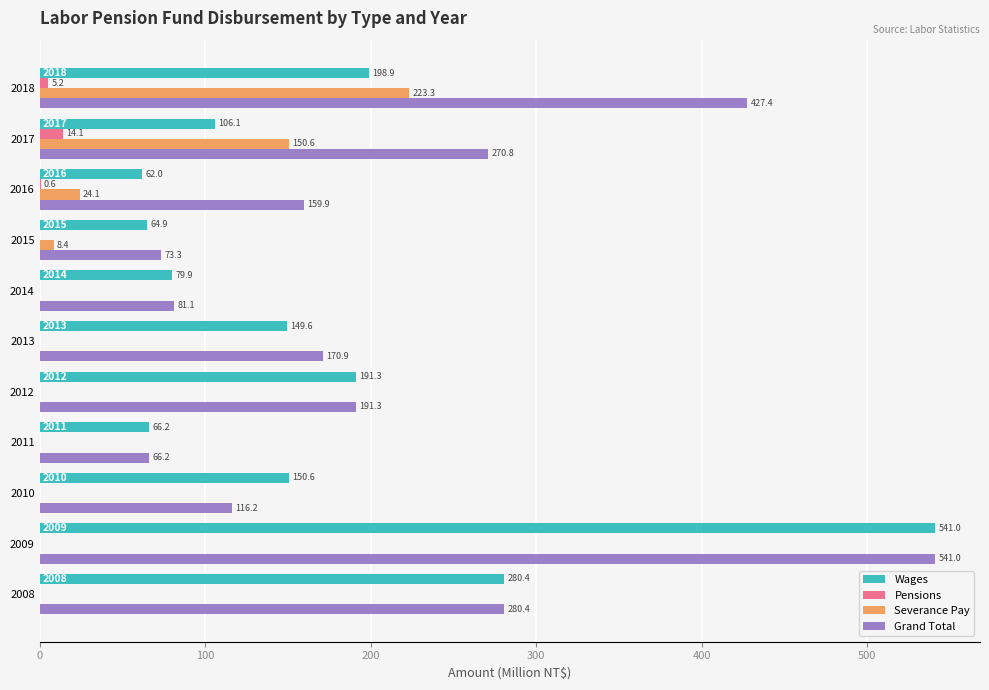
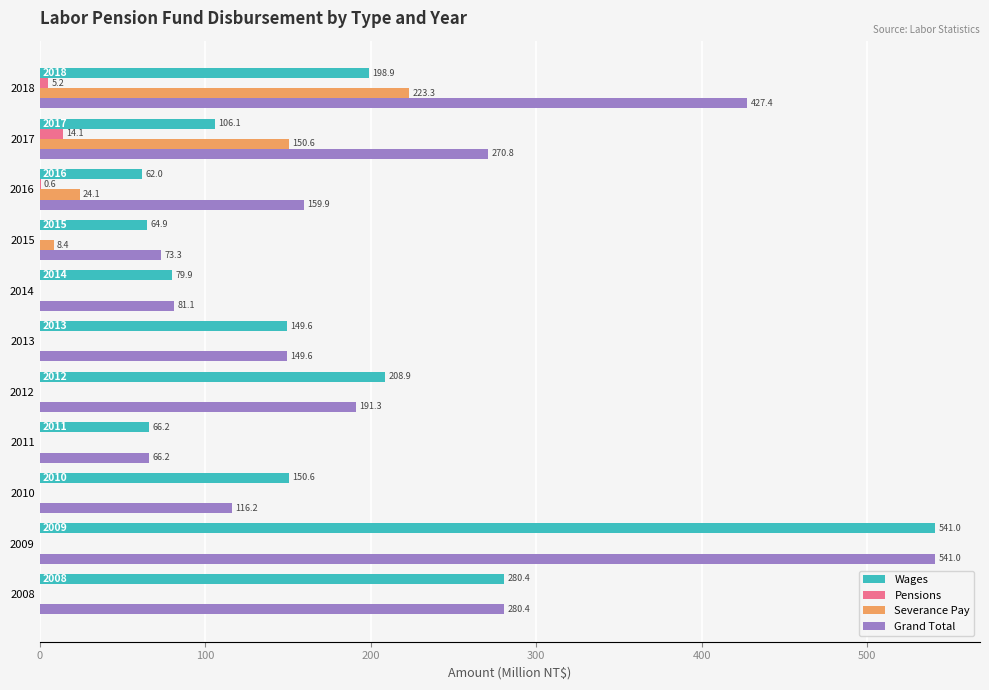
  {
    "Wages": {
      "2018": 198.9,
      "2017": 106.1,
      "2016": 62.0,
      "2015": 64.9,
      "2014": 79.9,
      "2013": 149.6,
-     "2012": 191.3,
+     "2012": 208.9,
      "2011": 66.2,
      "2010": 150.6,
      "2009": 541.0,
      "2008": 280.4
    },
    "Pensions": {
      "2018": 5.2,
      "2017": 14.1,
      "2016": 0.6
    },
    "Severance Pay": {
      "2018": 223.3,
      "2017": 150.6,
      "2016": 24.1,
      "2015": 8.4
    },
    "Grand Total": {
      "2018": 427.4,
      "2017": 270.8,
      "2016": 159.9,
      "2015": 73.3,
      "2014": 81.1,
-     "2013": 170.9,
+     "2013": 149.6,
      "2012": 191.3,
      "2011": 66.2,
      "2010": 116.2,
      "2009": 541.0,
      "2008": 280.4
    }
  }
